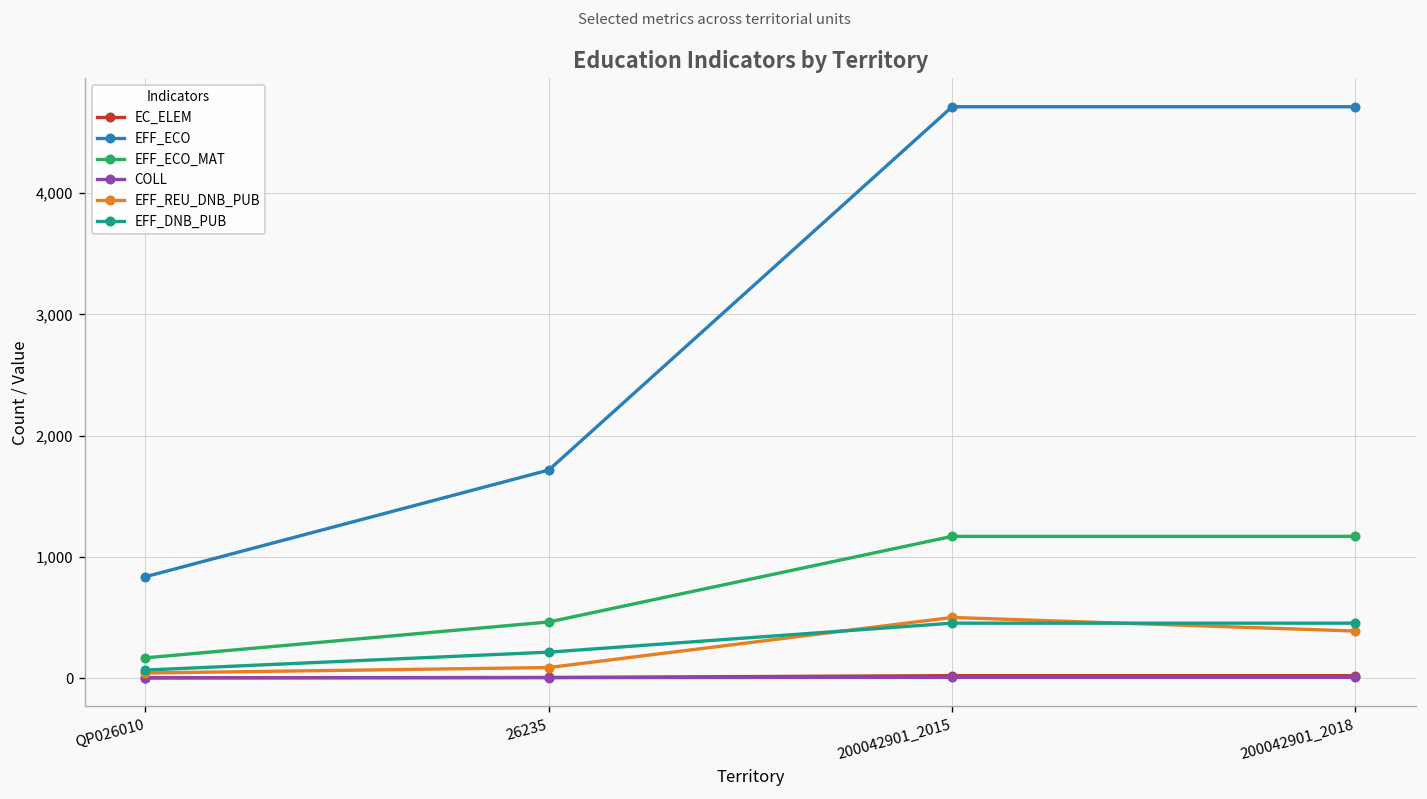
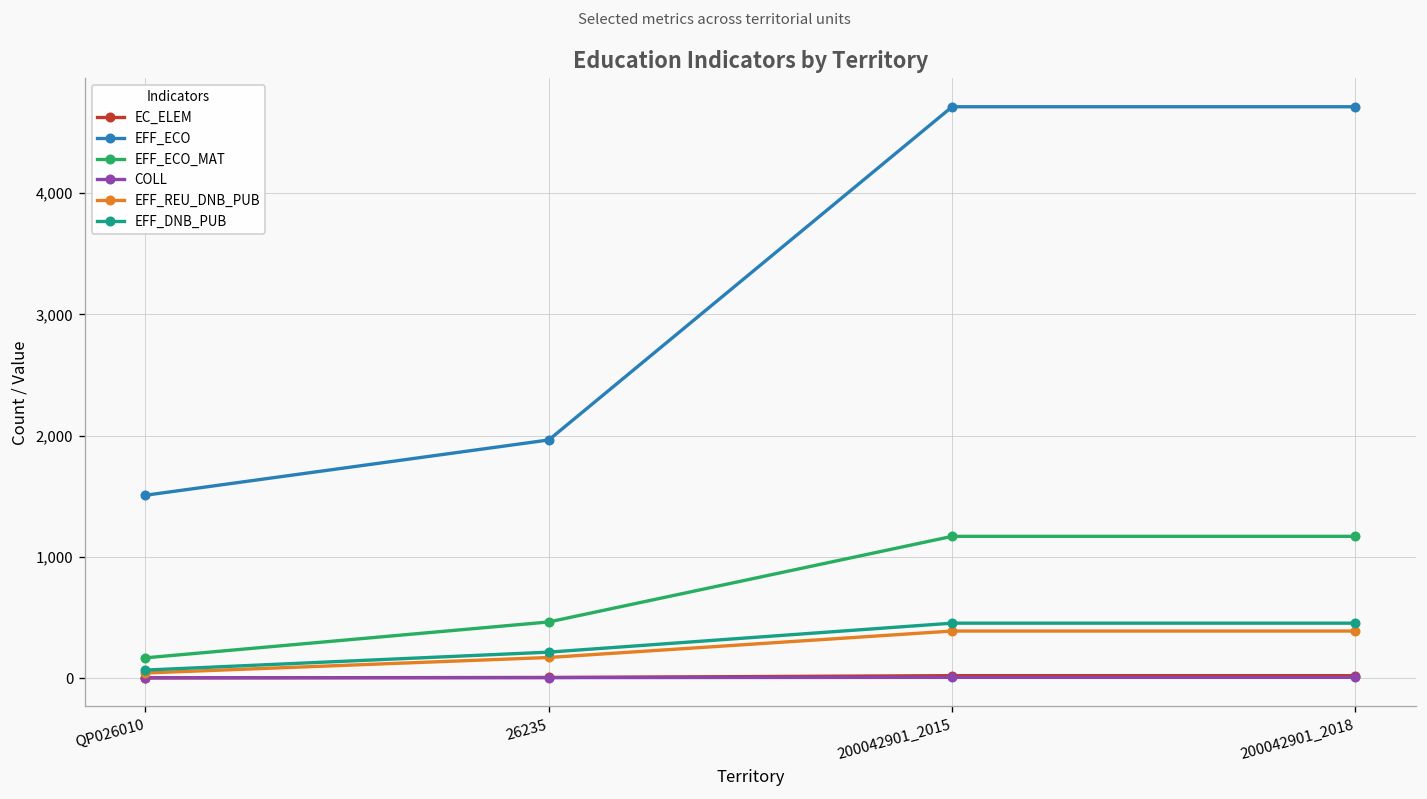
  {
    "EFF_ECO": {
-     "QP026010": "840",
-     "26235": "1,720",
+     "QP026010": "1,510",
+     "26235": "1,960",
      "200042901_2015": "4,710",
      "200042901_2018": "4,710"
    },
    "EFF_REU_DNB_PUB": {
-     "26235": "90",
-     "200042901_2015": "500",
+     "26235": "170",
+     "200042901_2015": "390",
      "200042901_2018": "390"
    }
  }
